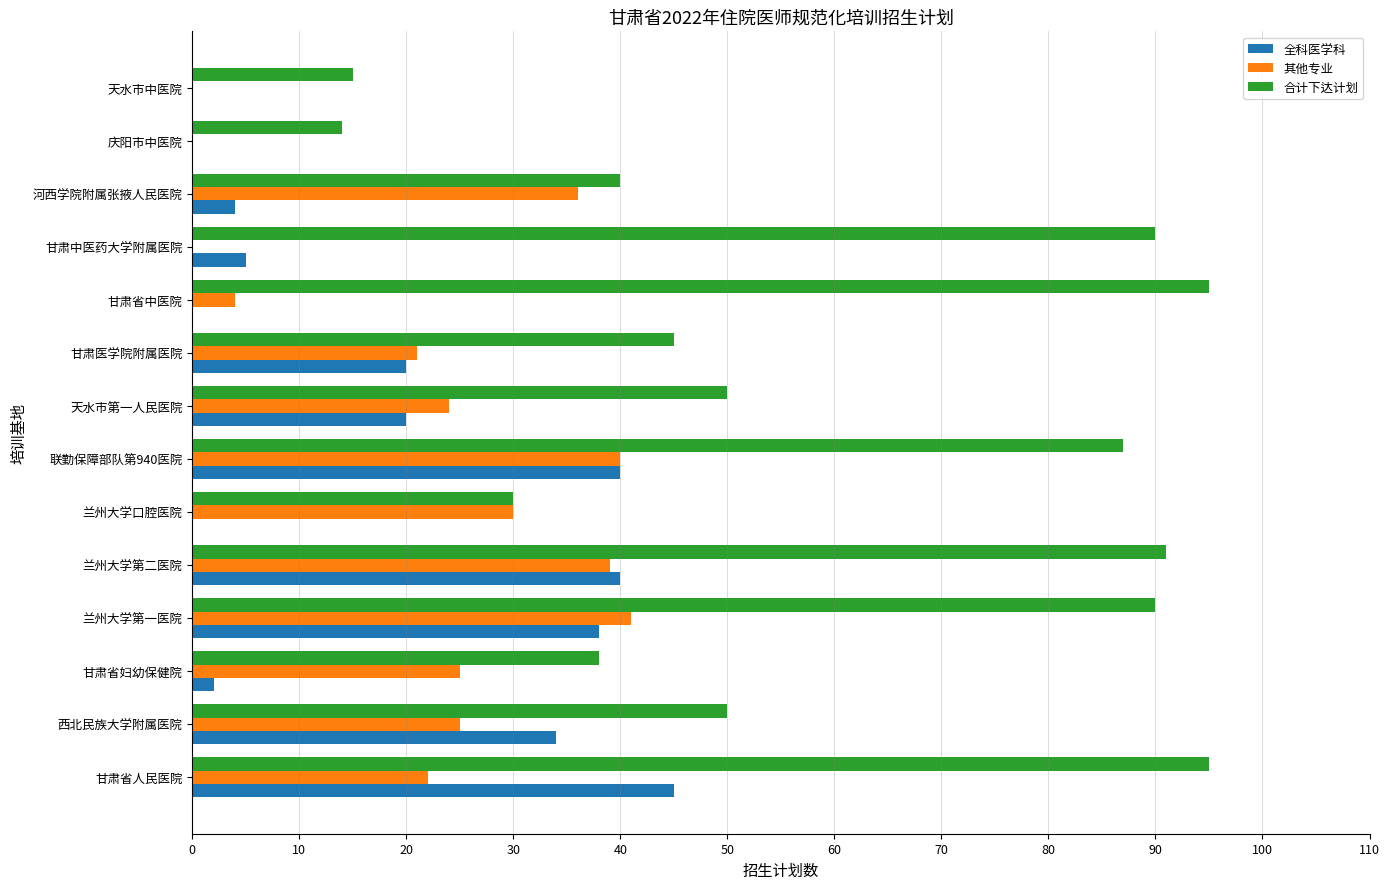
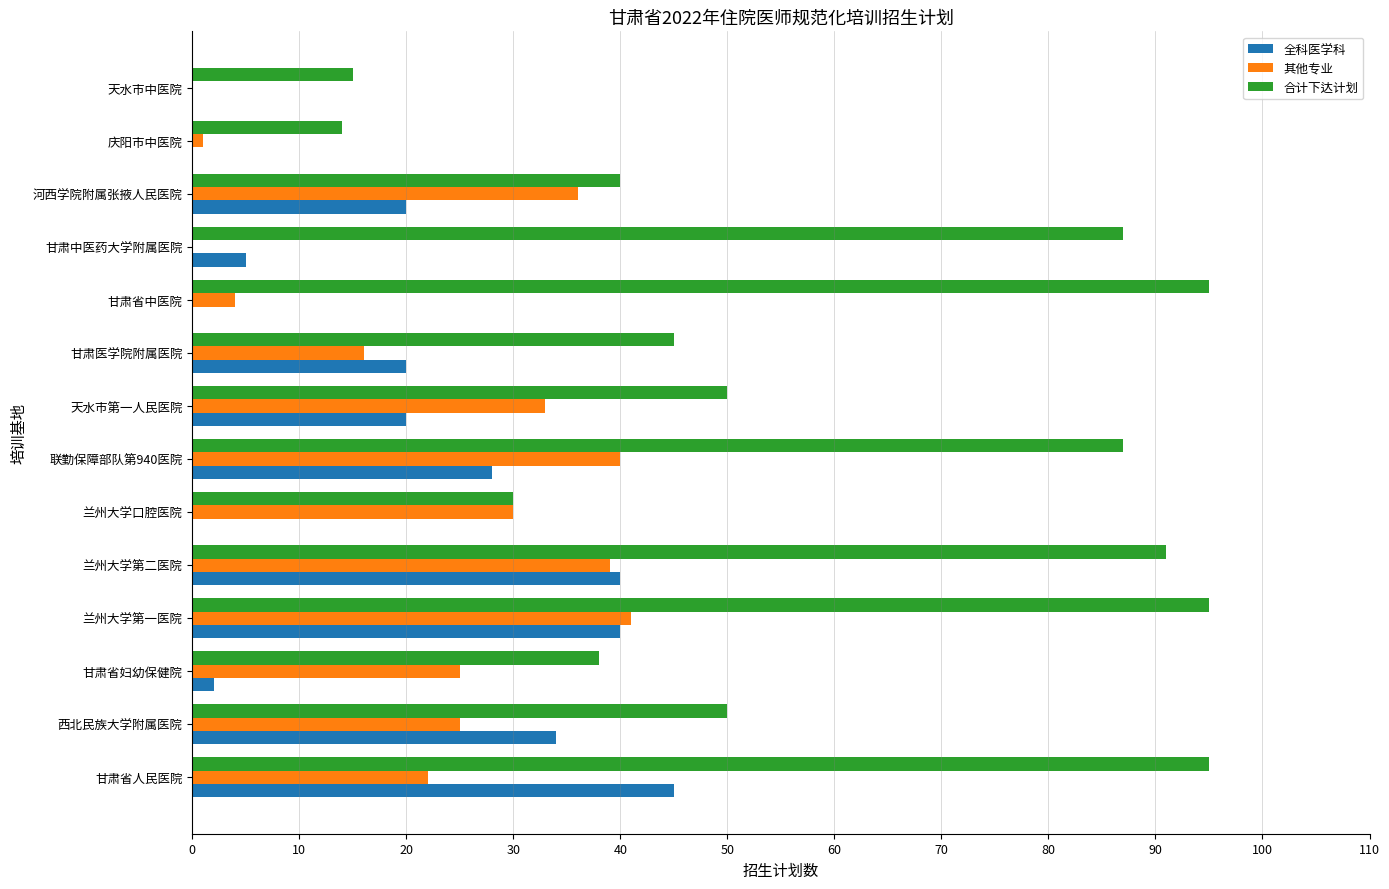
  {
    "全科医学科": {
      "天水市中医院": 0,
      "庆阳市中医院": 0,
-     "河西学院附属张掖人民医院": 4,
+     "河西学院附属张掖人民医院": 20,
      "甘肃中医药大学附属医院": 5,
      "甘肃省中医院": 0,
      "甘肃医学院附属医院": 20,
      "天水市第一人民医院": 20,
-     "联勤保障部队第940医院": 40,
+     "联勤保障部队第940医院": 28,
      "兰州大学口腔医院": 0,
      "兰州大学第二医院": 40,
-     "兰州大学第一医院": 38,
+     "兰州大学第一医院": 40,
      "甘肃省妇幼保健院": 2,
      "西北民族大学附属医院": 34,
      "甘肃省人民医院": 45
    },
    "其他专业": {
      "天水市中医院": 0,
-     "庆阳市中医院": 0,
+     "庆阳市中医院": 1,
      "河西学院附属张掖人民医院": 36,
      "甘肃中医药大学附属医院": 0,
      "甘肃省中医院": 4,
-     "甘肃医学院附属医院": 21,
-     "天水市第一人民医院": 24,
+     "甘肃医学院附属医院": 16,
+     "天水市第一人民医院": 33,
      "联勤保障部队第940医院": 40,
      "兰州大学口腔医院": 30,
      "兰州大学第二医院": 39,
      "兰州大学第一医院": 41,
      "甘肃省妇幼保健院": 25,
      "西北民族大学附属医院": 25,
      "甘肃省人民医院": 22
    },
    "合计下达计划": {
      "天水市中医院": 15,
      "庆阳市中医院": 14,
      "河西学院附属张掖人民医院": 40,
-     "甘肃中医药大学附属医院": 90,
+     "甘肃中医药大学附属医院": 87,
      "甘肃省中医院": 95,
      "甘肃医学院附属医院": 45,
      "天水市第一人民医院": 50,
      "联勤保障部队第940医院": 87,
      "兰州大学口腔医院": 30,
      "兰州大学第二医院": 91,
-     "兰州大学第一医院": 90,
+     "兰州大学第一医院": 95,
      "甘肃省妇幼保健院": 38,
      "西北民族大学附属医院": 50,
      "甘肃省人民医院": 95
    }
  }
